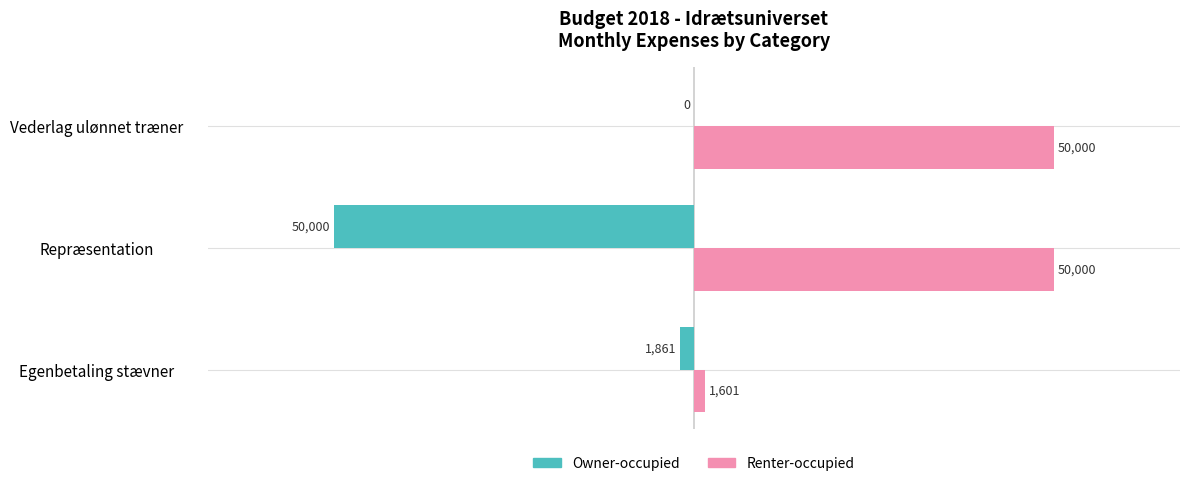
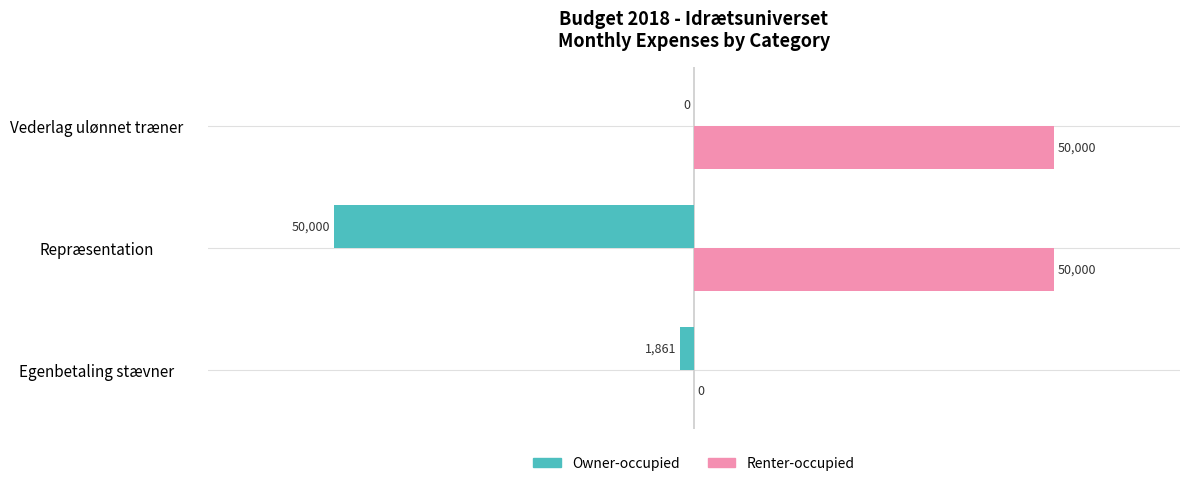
  {
    "Owner-occupied": {
      "Vederlag ulønnet træner": "0"
    },
    "Renter-occupied": {
      "Vederlag ulønnet træner": "50,000",
      "Repræsentation": "50,000",
-     "Egenbetaling stævner": "1,601"
+     "Egenbetaling stævner": "0"
    }
  }
